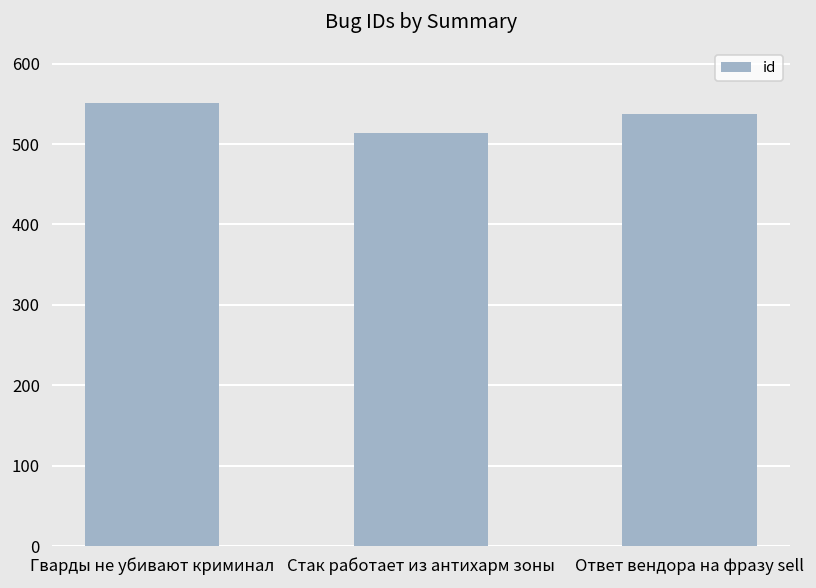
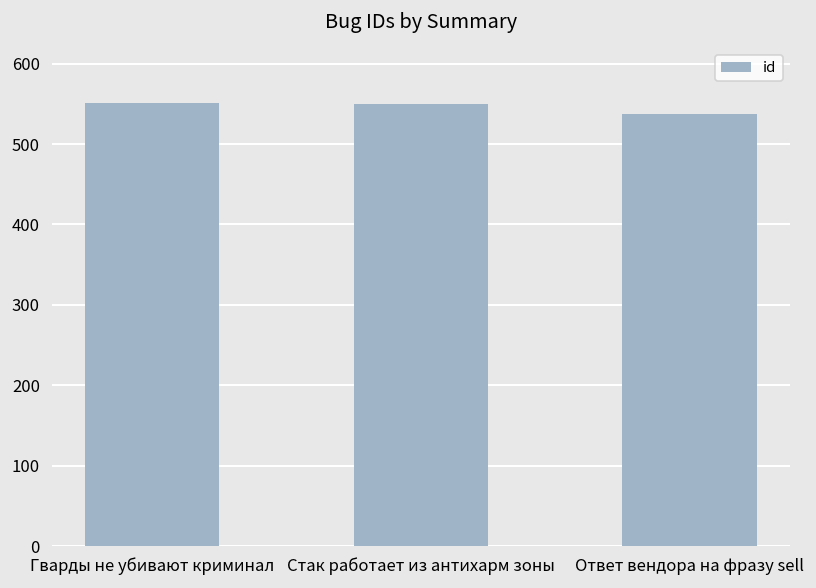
  {
    "Гварды не убивают криминал": 550,
-   "Стак работает из антихарм зоны": 510,
+   "Стак работает из антихарм зоны": 550,
    "Ответ вендора на фразу sell": 540
  }
